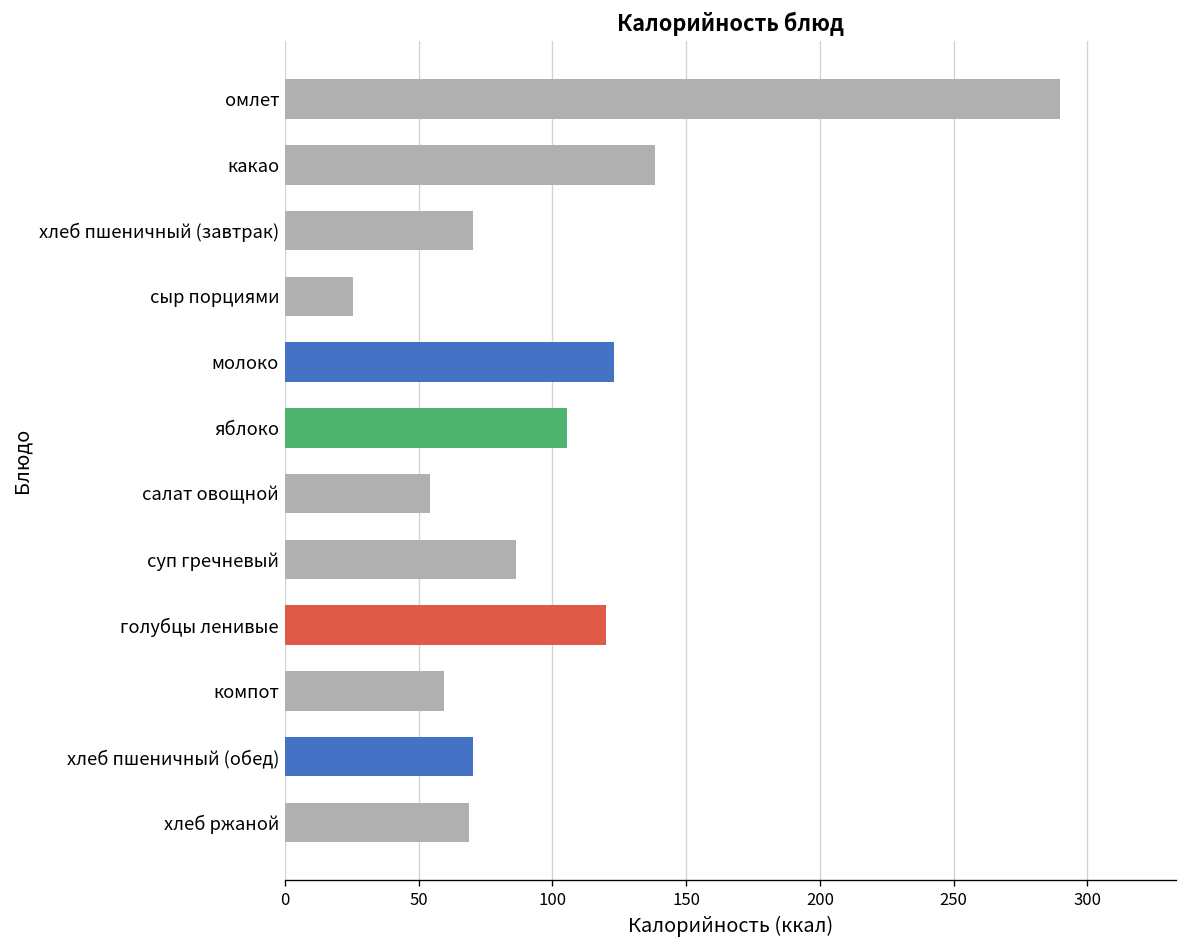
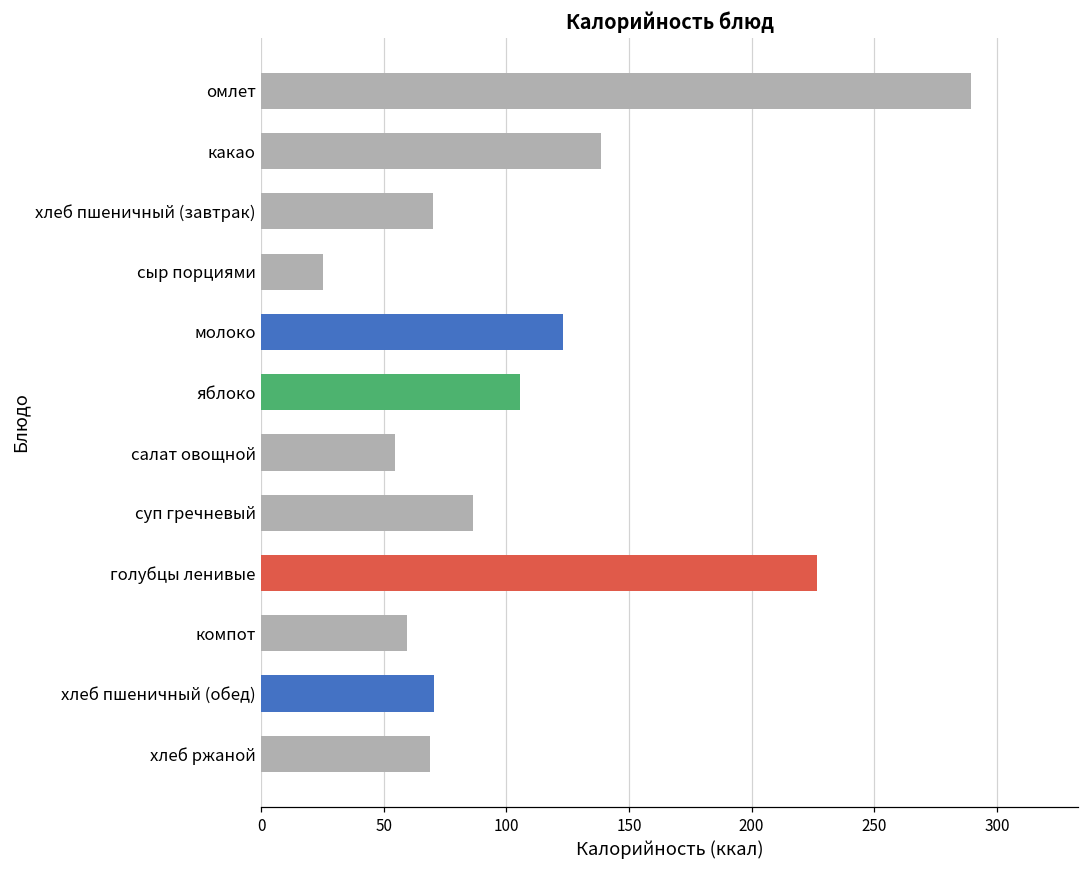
  {
    "омлет": 290,
    "какао": 138,
    "хлеб пшеничный (завтрак)": 70,
    "сыр порциями": 25,
    "молоко": 123,
    "яблоко": 106,
    "салат овощной": 54,
    "суп гречневый": 87,
-   "голубцы ленивые": 120,
+   "голубцы ленивые": 227,
    "компот": 60,
    "хлеб пшеничный (обед)": 70,
    "хлеб ржаной": 69
  }
